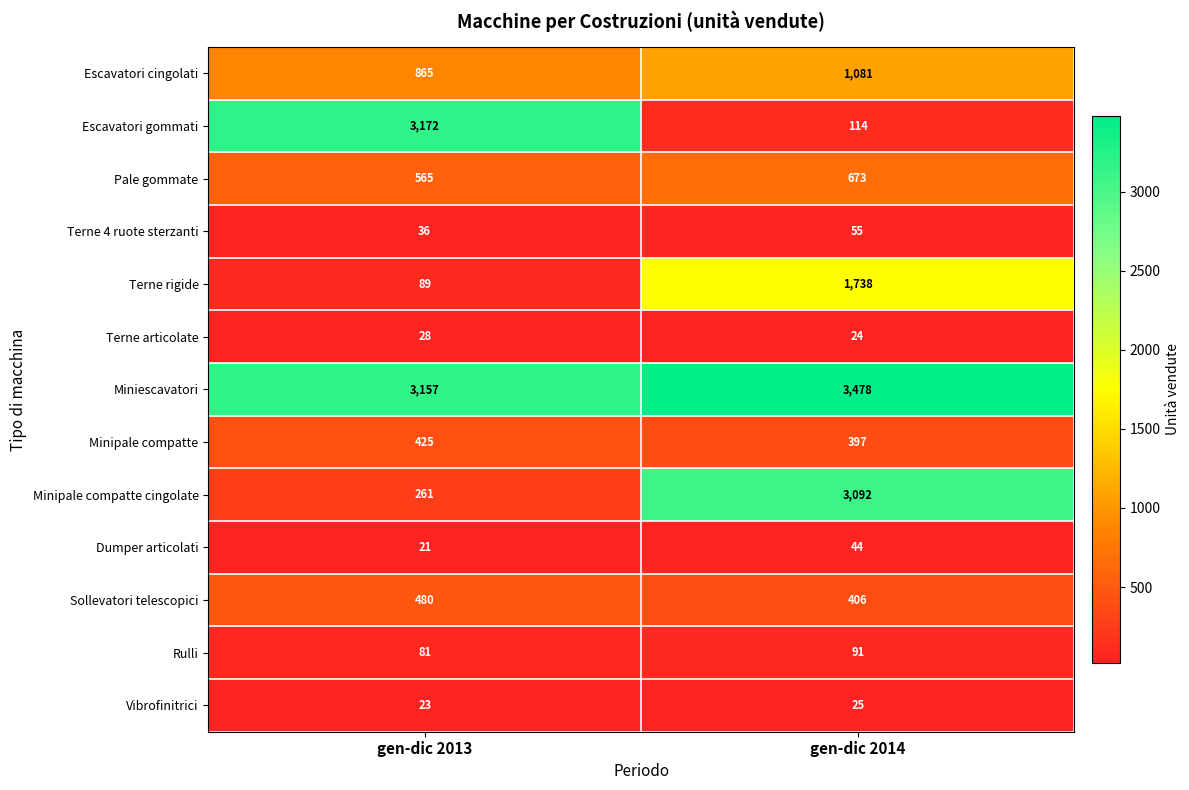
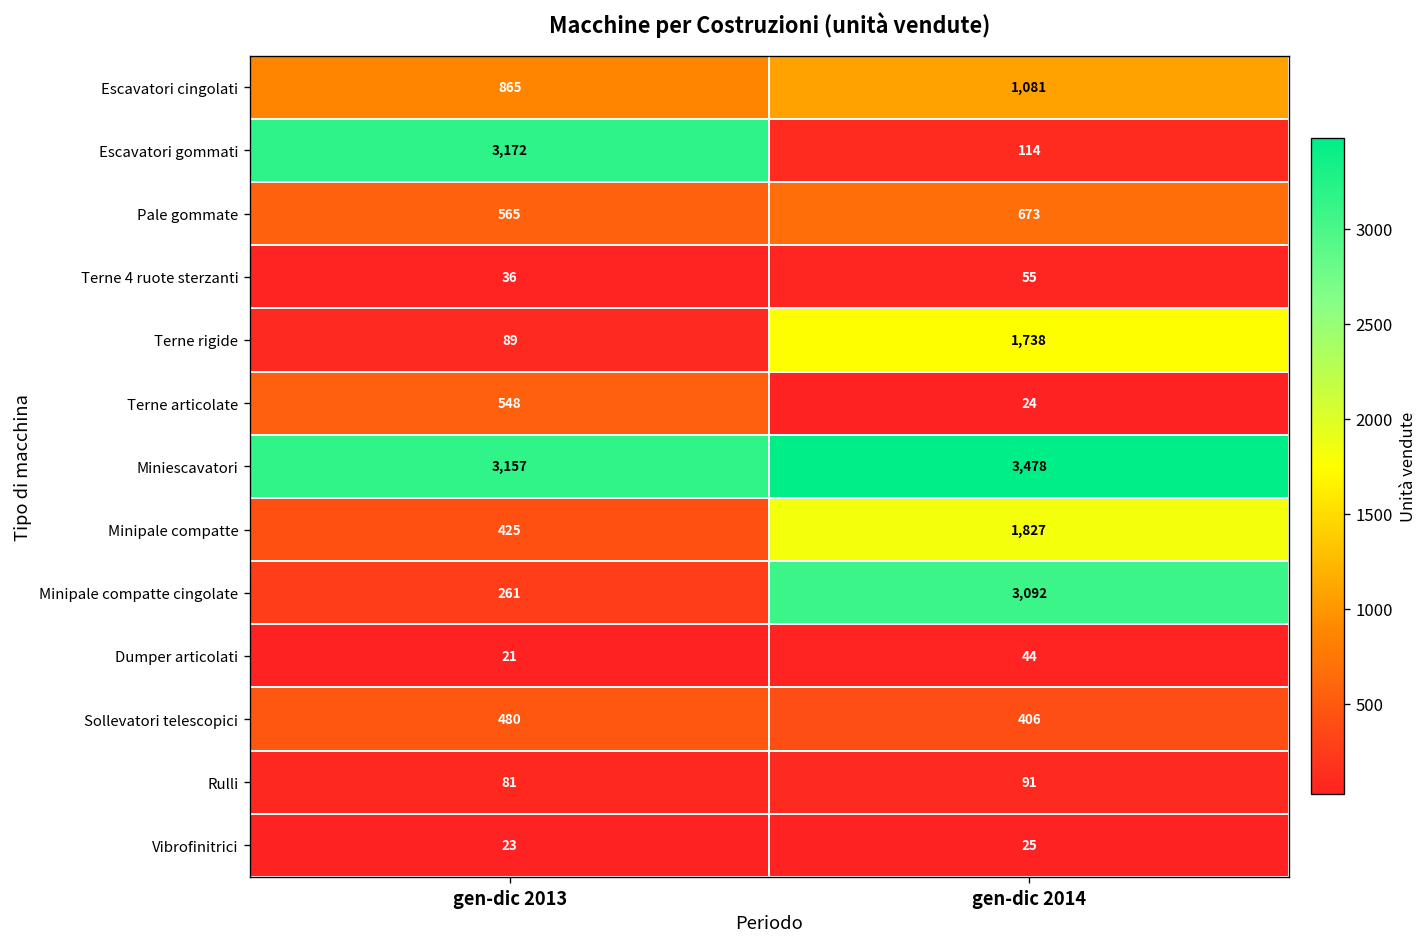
  {
    "Escavatori cingolati": {
      "gen-dic 2013": "865",
      "gen-dic 2014": "1,081"
    },
    "Escavatori gommati": {
      "gen-dic 2013": "3,172",
      "gen-dic 2014": "114"
    },
    "Pale gommate": {
      "gen-dic 2013": "565",
      "gen-dic 2014": "673"
    },
    "Terne 4 ruote sterzanti": {
      "gen-dic 2013": "36",
      "gen-dic 2014": "55"
    },
    "Terne rigide": {
      "gen-dic 2013": "89",
      "gen-dic 2014": "1,738"
    },
    "Terne articolate": {
-     "gen-dic 2013": "28",
+     "gen-dic 2013": "548",
      "gen-dic 2014": "24"
    },
    "Miniescavatori": {
      "gen-dic 2013": "3,157",
      "gen-dic 2014": "3,478"
    },
    "Minipale compatte": {
      "gen-dic 2013": "425",
-     "gen-dic 2014": "397"
+     "gen-dic 2014": "1,827"
    },
    "Minipale compatte cingolate": {
      "gen-dic 2013": "261",
      "gen-dic 2014": "3,092"
    },
    "Dumper articolati": {
      "gen-dic 2013": "21",
      "gen-dic 2014": "44"
    },
    "Sollevatori telescopici": {
      "gen-dic 2013": "480",
      "gen-dic 2014": "406"
    },
    "Rulli": {
      "gen-dic 2013": "81",
      "gen-dic 2014": "91"
    },
    "Vibrofinitrici": {
      "gen-dic 2013": "23",
      "gen-dic 2014": "25"
    }
  }
